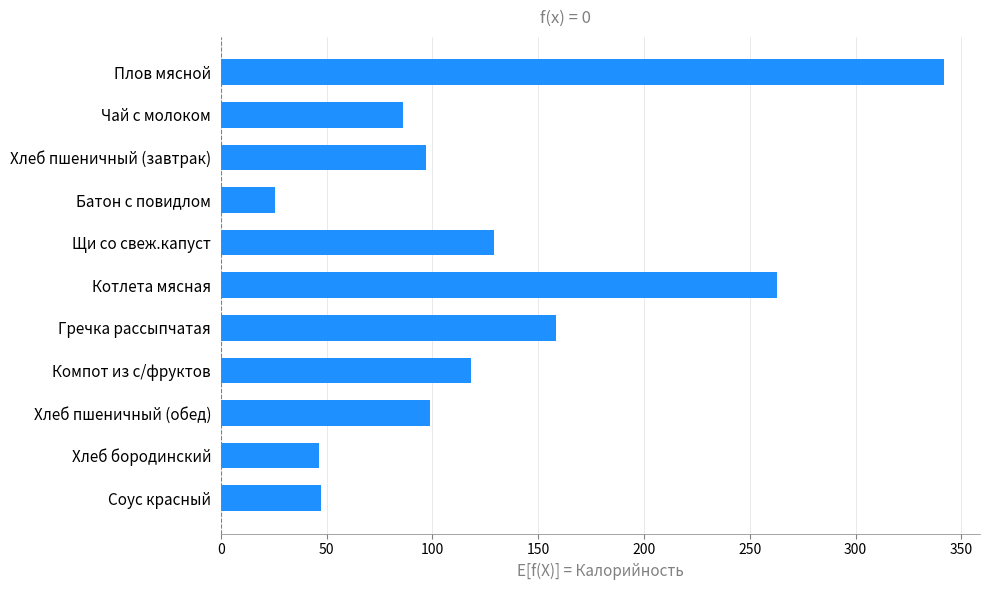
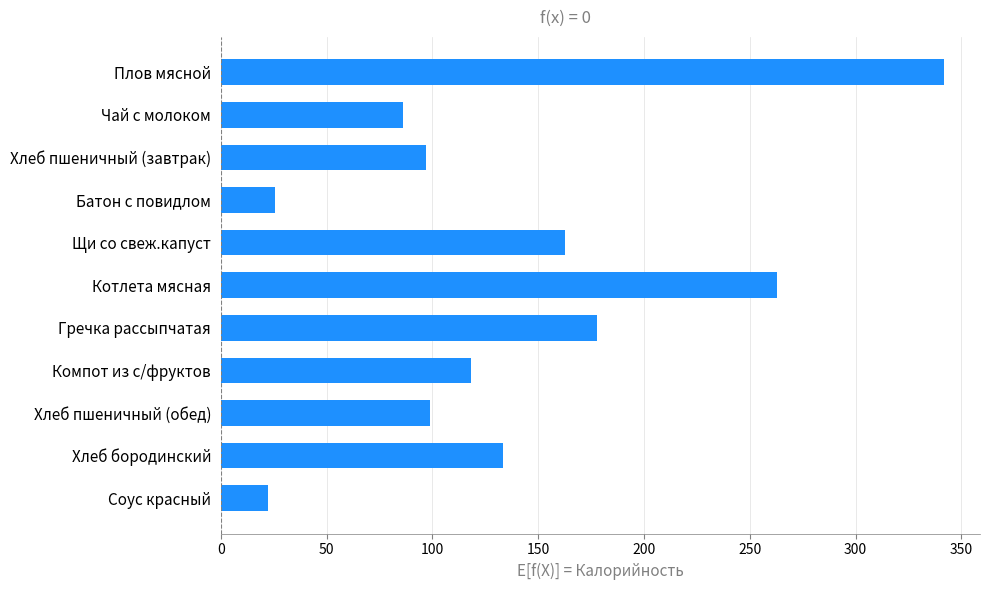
  {
    "Плов мясной": 342,
    "Чай с молоком": 86,
    "Хлеб пшеничный (завтрак)": 97,
    "Батон с повидлом": 26,
-   "Щи со свеж.капуст": 129,
+   "Щи со свеж.капуст": 163,
    "Котлета мясная": 263,
-   "Гречка рассыпчатая": 158,
+   "Гречка рассыпчатая": 178,
    "Компот из с/фруктов": 118,
    "Хлеб пшеничный (обед)": 99,
-   "Хлеб бородинский": 46,
-   "Соус красный": 47
+   "Хлеб бородинский": 133,
+   "Соус красный": 22
  }
